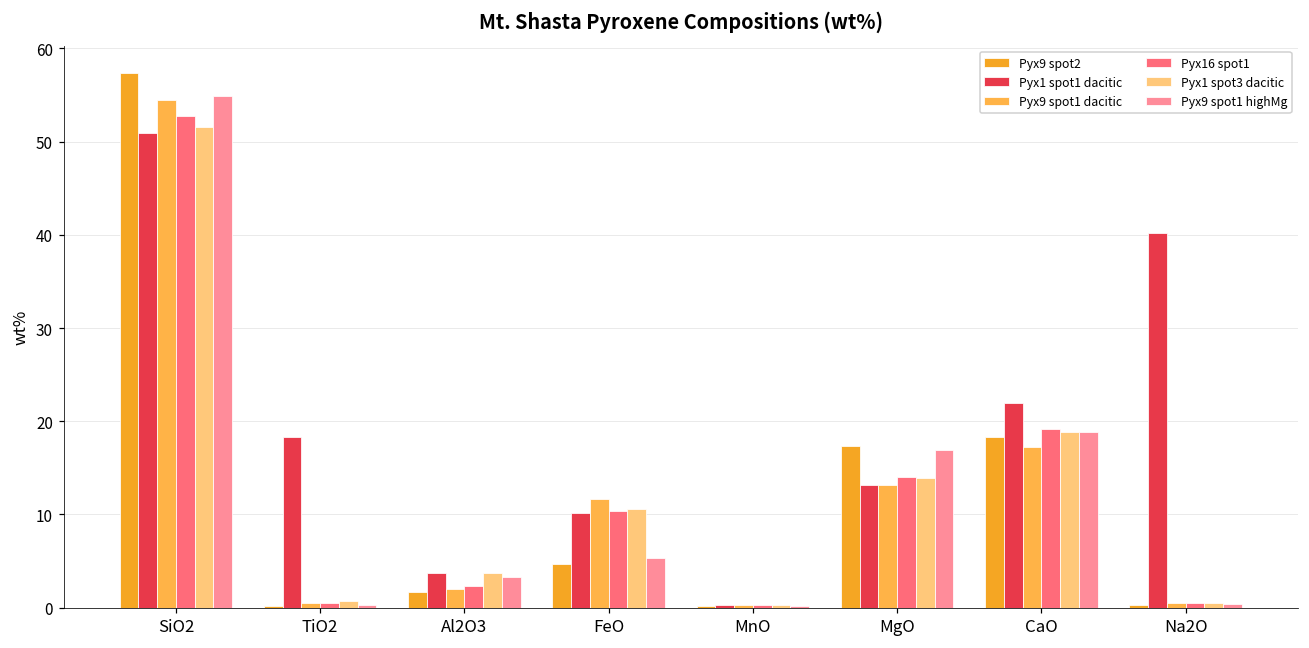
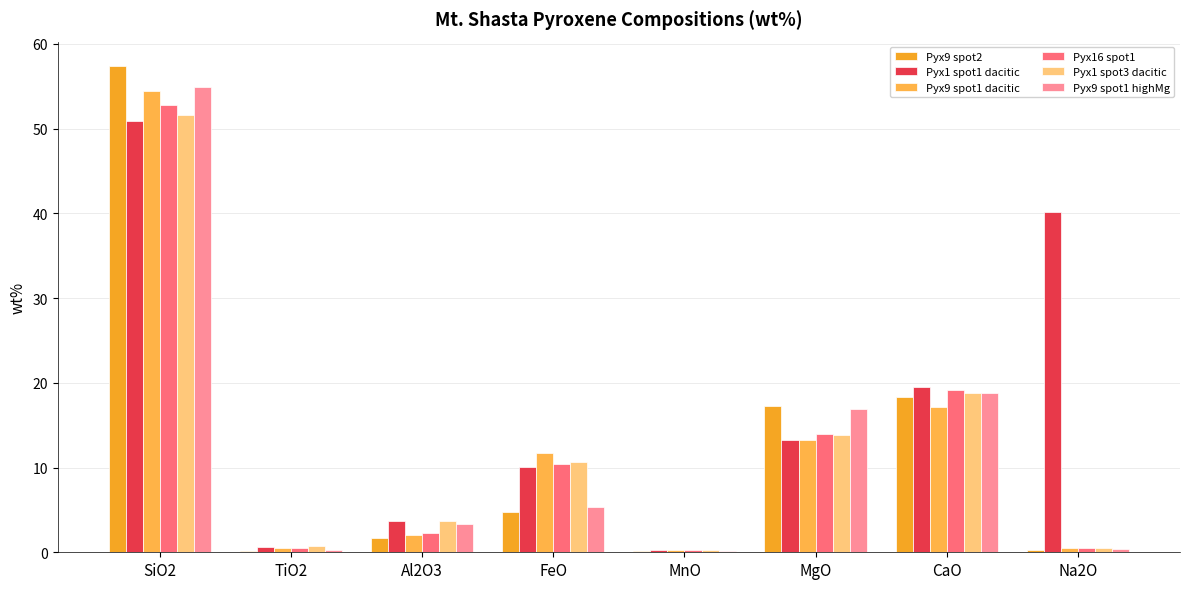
  {
    "Pyx1 spot1 dacitic": {
      "SiO2": 51,
-     "TiO2": 18,
+     "TiO2": 1,
      "Al2O3": 4,
      "FeO": 10,
      "MgO": 13,
-     "CaO": 22,
+     "CaO": 20,
      "Na2O": 40
    }
  }
